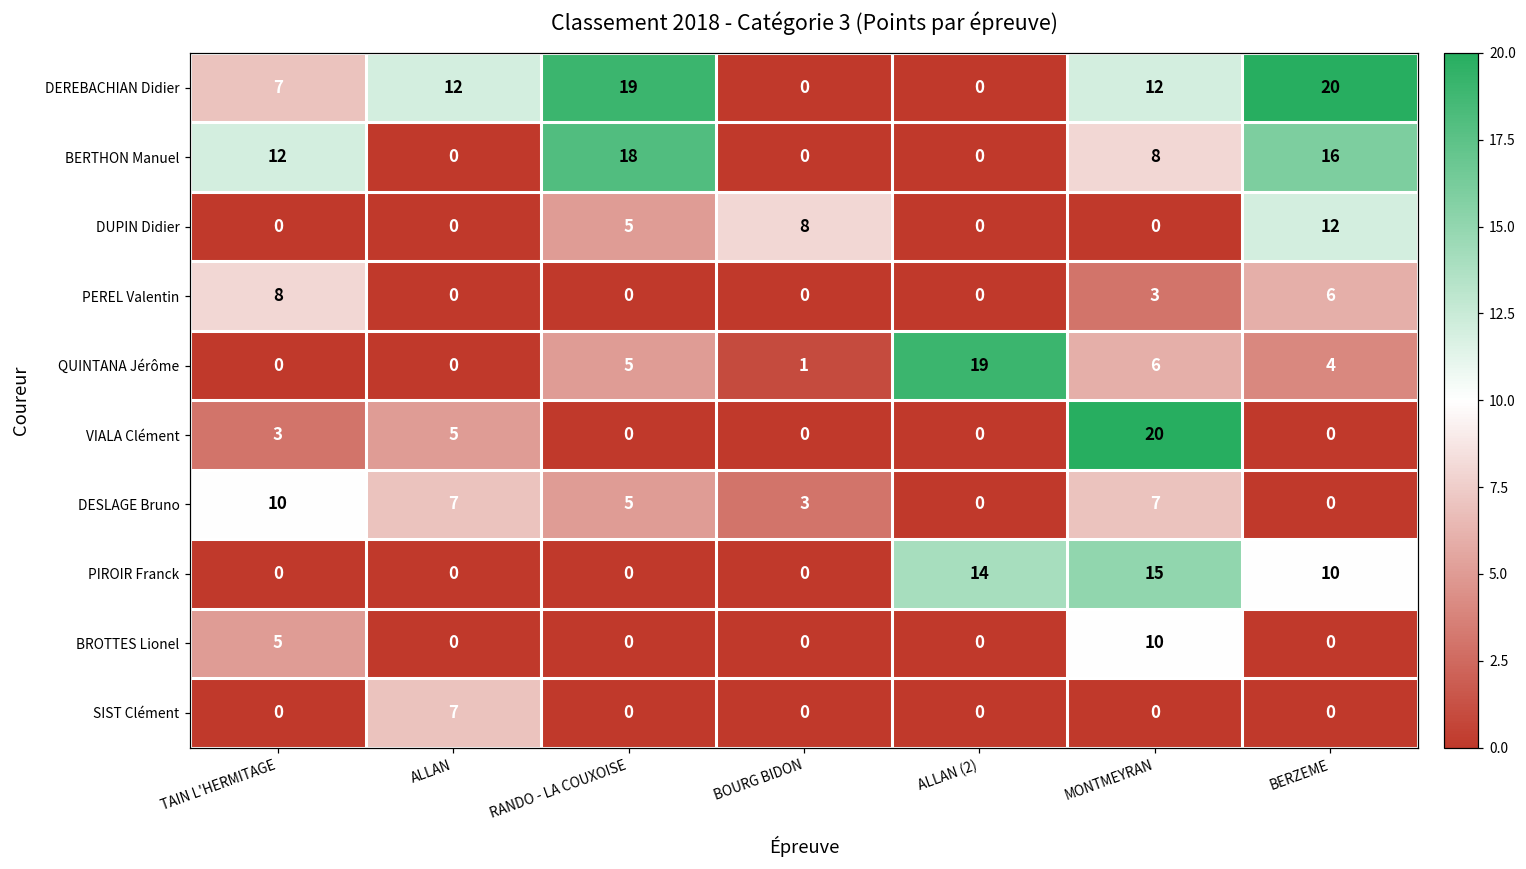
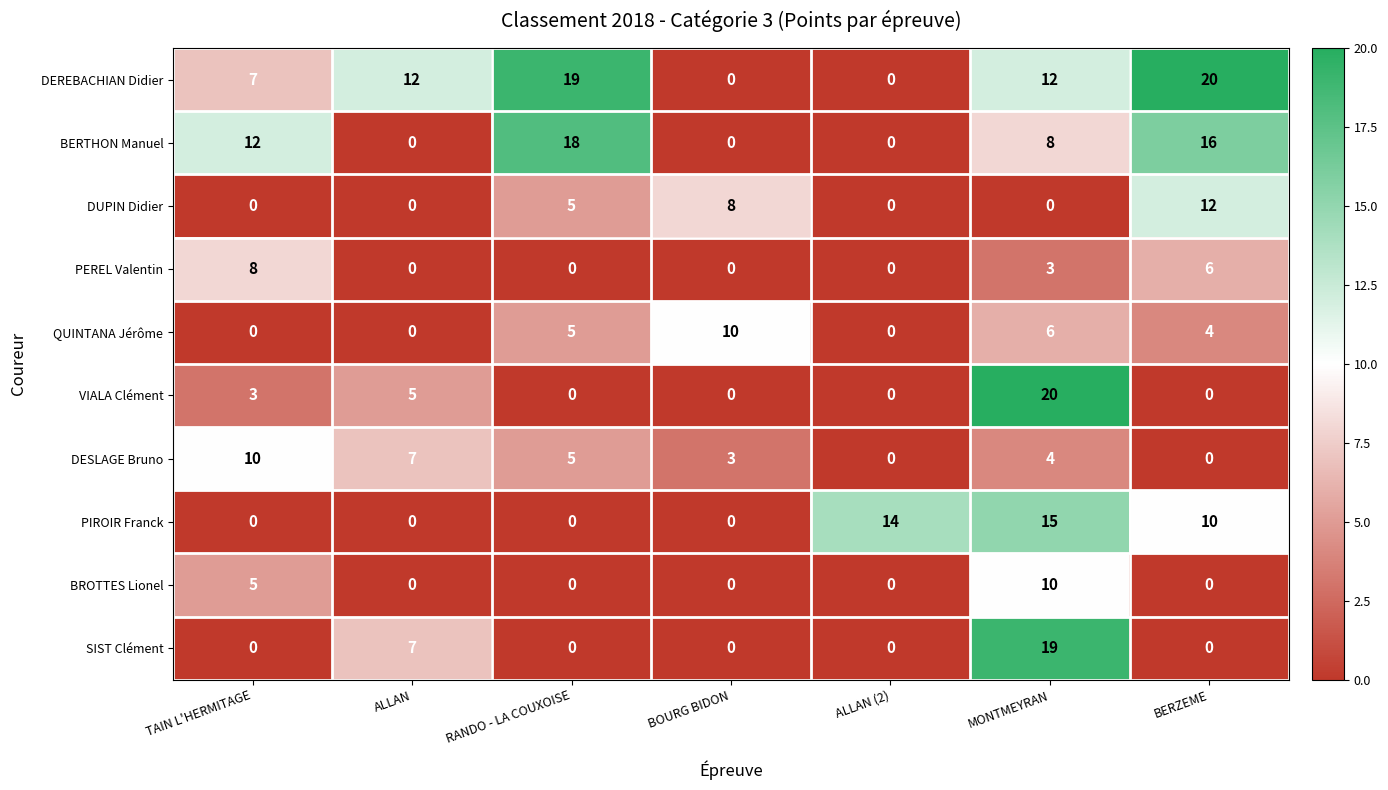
  {
    "DEREBACHIAN Didier": {
      "TAIN L'HERMITAGE": 7,
      "ALLAN": 12,
      "RANDO - LA COUXOISE": 19,
      "BOURG BIDON": 0,
      "ALLAN (2)": 0,
      "MONTMEYRAN": 12,
      "BERZEME": 20
    },
    "BERTHON Manuel": {
      "TAIN L'HERMITAGE": 12,
      "ALLAN": 0,
      "RANDO - LA COUXOISE": 18,
      "BOURG BIDON": 0,
      "ALLAN (2)": 0,
      "MONTMEYRAN": 8,
      "BERZEME": 16
    },
    "DUPIN Didier": {
      "TAIN L'HERMITAGE": 0,
      "ALLAN": 0,
      "RANDO - LA COUXOISE": 5,
      "BOURG BIDON": 8,
      "ALLAN (2)": 0,
      "MONTMEYRAN": 0,
      "BERZEME": 12
    },
    "PEREL Valentin": {
      "TAIN L'HERMITAGE": 8,
      "ALLAN": 0,
      "RANDO - LA COUXOISE": 0,
      "BOURG BIDON": 0,
      "ALLAN (2)": 0,
      "MONTMEYRAN": 3,
      "BERZEME": 6
    },
    "QUINTANA Jérôme": {
      "TAIN L'HERMITAGE": 0,
      "ALLAN": 0,
      "RANDO - LA COUXOISE": 5,
-     "BOURG BIDON": 1,
-     "ALLAN (2)": 19,
+     "BOURG BIDON": 10,
+     "ALLAN (2)": 0,
      "MONTMEYRAN": 6,
      "BERZEME": 4
    },
    "VIALA Clément": {
      "TAIN L'HERMITAGE": 3,
      "ALLAN": 5,
      "RANDO - LA COUXOISE": 0,
      "BOURG BIDON": 0,
      "ALLAN (2)": 0,
      "MONTMEYRAN": 20,
      "BERZEME": 0
    },
    "DESLAGE Bruno": {
      "TAIN L'HERMITAGE": 10,
      "ALLAN": 7,
      "RANDO - LA COUXOISE": 5,
      "BOURG BIDON": 3,
      "ALLAN (2)": 0,
-     "MONTMEYRAN": 7,
+     "MONTMEYRAN": 4,
      "BERZEME": 0
    },
    "PIROIR Franck": {
      "TAIN L'HERMITAGE": 0,
      "ALLAN": 0,
      "RANDO - LA COUXOISE": 0,
      "BOURG BIDON": 0,
      "ALLAN (2)": 14,
      "MONTMEYRAN": 15,
      "BERZEME": 10
    },
    "BROTTES Lionel": {
      "TAIN L'HERMITAGE": 5,
      "ALLAN": 0,
      "RANDO - LA COUXOISE": 0,
      "BOURG BIDON": 0,
      "ALLAN (2)": 0,
      "MONTMEYRAN": 10,
      "BERZEME": 0
    },
    "SIST Clément": {
      "TAIN L'HERMITAGE": 0,
      "ALLAN": 7,
      "RANDO - LA COUXOISE": 0,
      "BOURG BIDON": 0,
      "ALLAN (2)": 0,
-     "MONTMEYRAN": 0,
+     "MONTMEYRAN": 19,
      "BERZEME": 0
    }
  }
